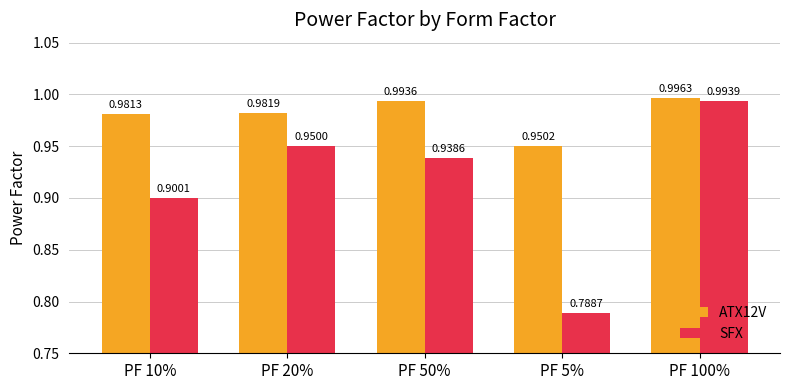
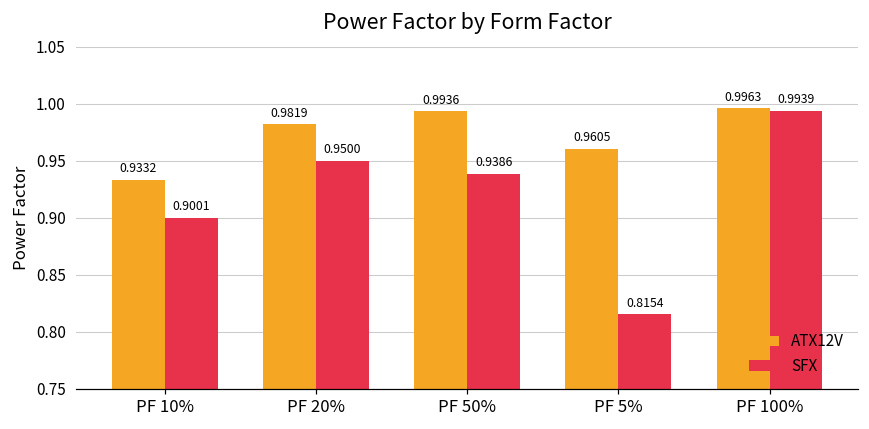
  {
    "ATX12V": {
-     "PF 10%": 0.9813,
+     "PF 10%": 0.9332,
      "PF 20%": 0.9819,
      "PF 50%": 0.9936,
-     "PF 5%": 0.9502,
+     "PF 5%": 0.9605,
      "PF 100%": 0.9963
    },
    "SFX": {
      "PF 10%": 0.9001,
      "PF 20%": 0.9500,
      "PF 50%": 0.9386,
-     "PF 5%": 0.7887,
+     "PF 5%": 0.8154,
      "PF 100%": 0.9939
    }
  }
